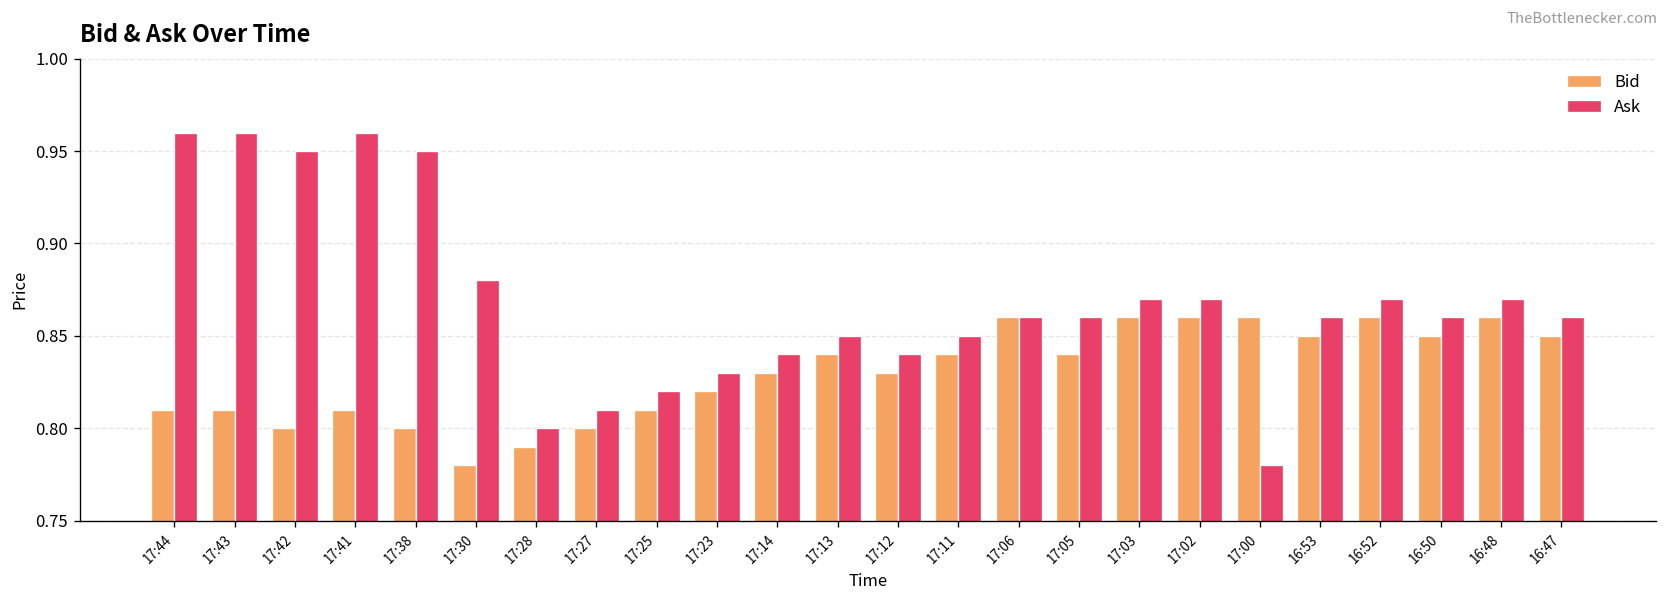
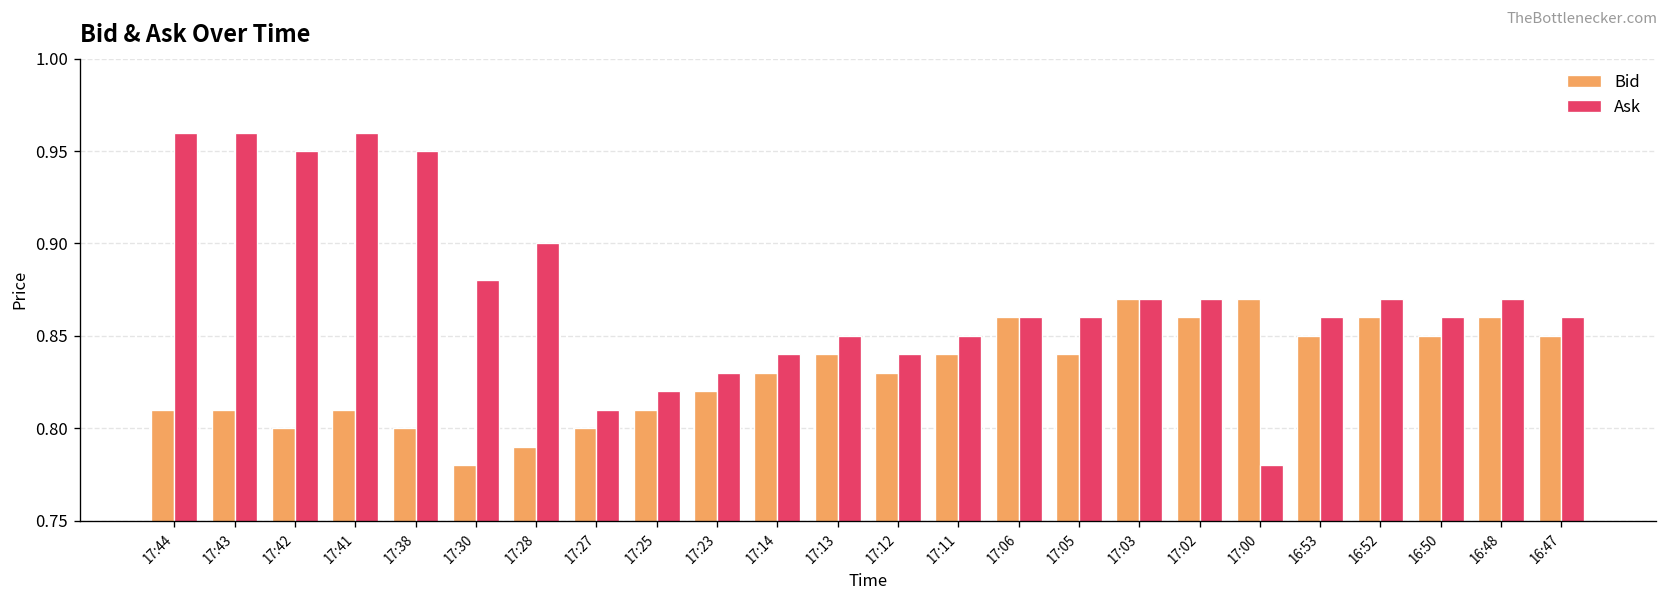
  {
    "Bid": {
      "17:44": 0.81,
      "17:43": 0.81,
      "17:42": 0.80,
      "17:41": 0.81,
      "17:38": 0.80,
      "17:30": 0.78,
      "17:28": 0.79,
      "17:27": 0.80,
      "17:25": 0.81,
      "17:23": 0.82,
      "17:14": 0.83,
      "17:13": 0.84,
      "17:12": 0.83,
      "17:11": 0.84,
      "17:06": 0.86,
      "17:05": 0.84,
-     "17:03": 0.86,
+     "17:03": 0.87,
      "17:02": 0.86,
-     "17:00": 0.86,
+     "17:00": 0.87,
      "16:53": 0.85,
      "16:52": 0.86,
      "16:50": 0.85,
      "16:48": 0.86,
      "16:47": 0.85
    },
    "Ask": {
      "17:44": 0.960,
      "17:43": 0.960,
      "17:42": 0.950,
      "17:41": 0.960,
      "17:38": 0.950,
      "17:30": 0.880,
-     "17:28": 0.8,
+     "17:28": 0.9,
      "17:27": 0.810,
      "17:25": 0.820,
      "17:23": 0.830,
      "17:14": 0.840,
      "17:13": 0.850,
      "17:12": 0.840,
      "17:11": 0.850,
      "17:06": 0.860,
      "17:05": 0.860,
      "17:03": 0.870,
      "17:02": 0.870,
      "17:00": 0.780,
      "16:53": 0.860,
      "16:52": 0.870,
      "16:50": 0.860,
      "16:48": 0.870,
      "16:47": 0.860
    }
  }
